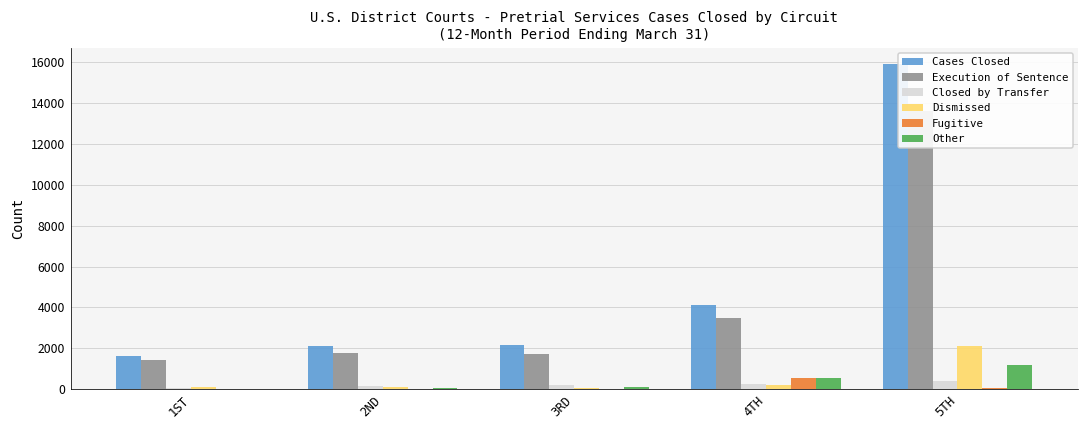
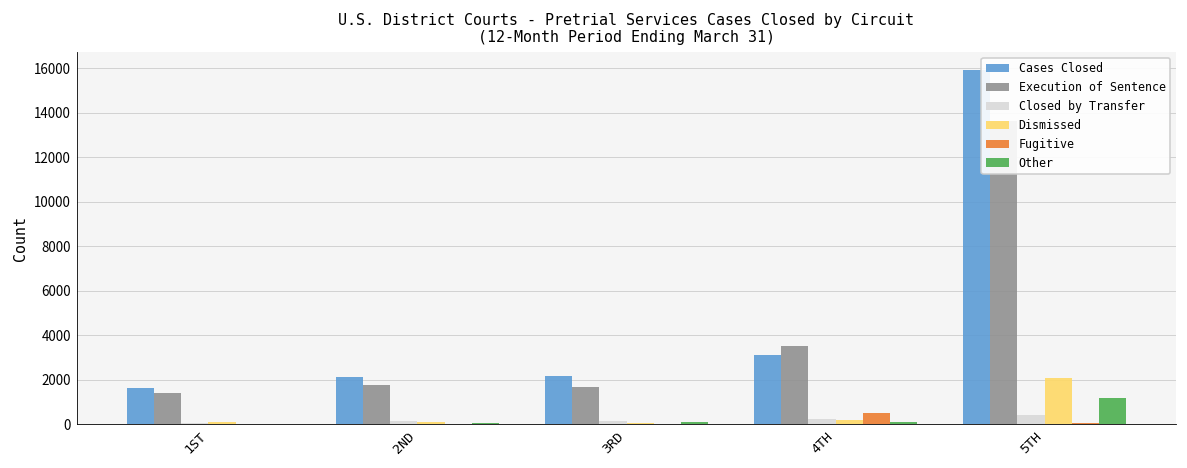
  {
    "Cases Closed": {
      "1ST": 1600,
      "2ND": 2100,
      "3RD": 2200,
-     "4TH": 4100,
+     "4TH": 3100,
      "5TH": 15900
    },
    "Execution of Sentence": {
      "1ST": 1400,
      "2ND": 1800,
      "3RD": 1700,
      "4TH": 3500
    },
    "Closed by Transfer": {
      "2ND": 100,
      "3RD": 200,
      "4TH": 200,
      "5TH": 400
    },
    "Dismissed": {
      "4TH": 200,
      "5TH": 2100
    },
    "Fugitive": {
      "4TH": 500
    },
    "Other": {
-     "4TH": 600,
+     "4TH": 100,
      "5TH": 1200
    }
  }
